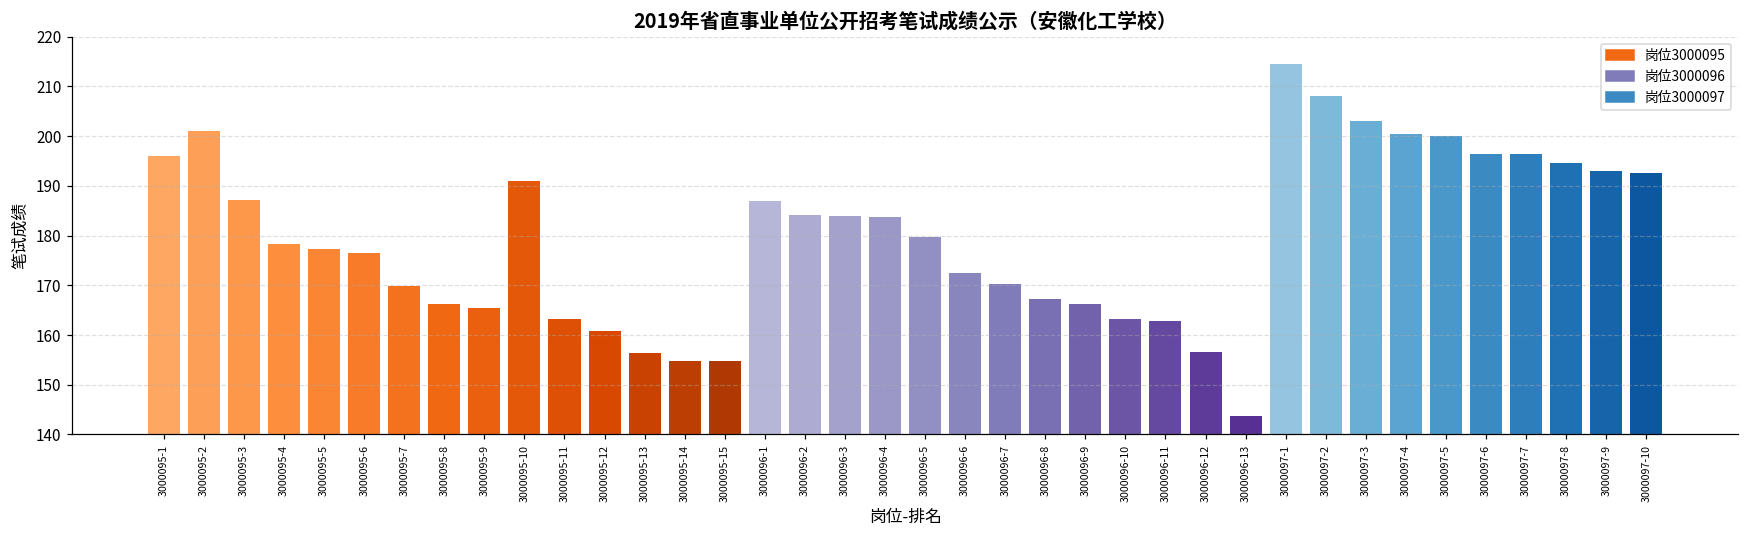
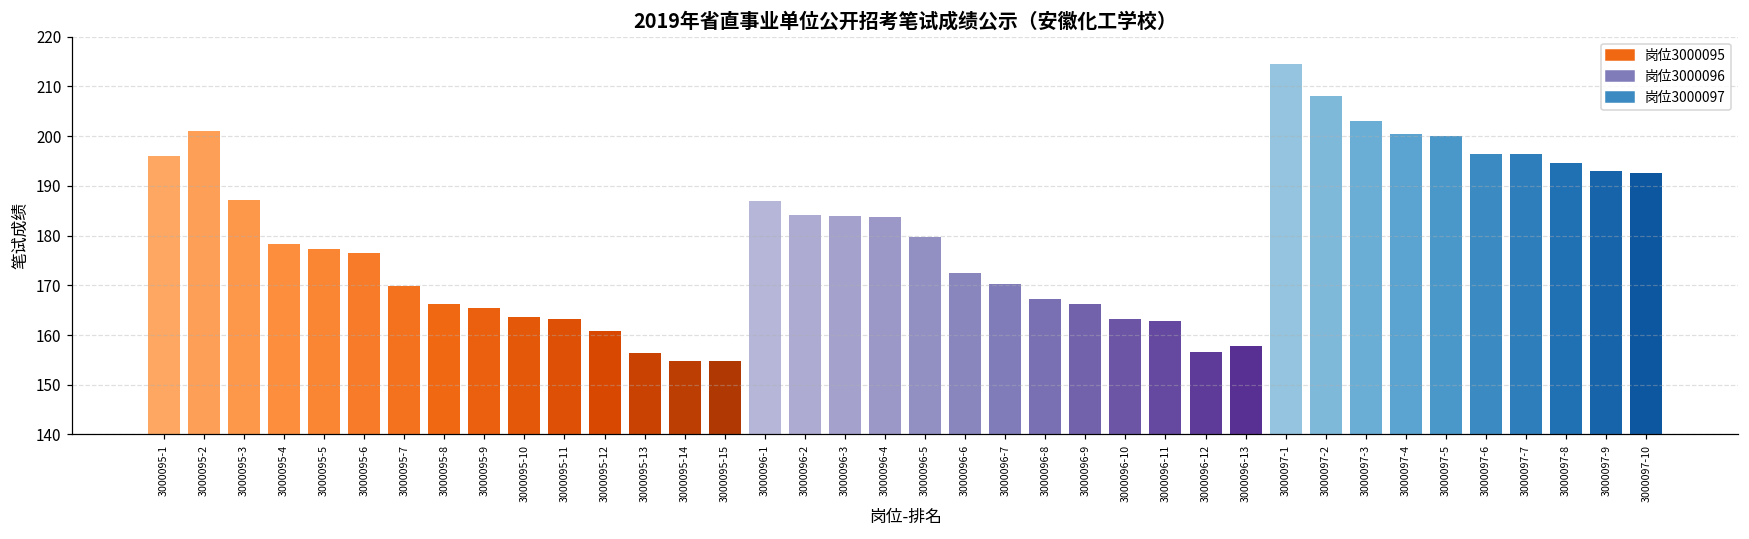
  {
    "3000095-1": 196,
    "3000095-2": 201,
    "3000095-3": 187,
    "3000095-4": 178,
    "3000095-5": 177,
    "3000095-6": 176,
    "3000095-7": 170,
    "3000095-8": 166,
    "3000095-9": 165,
-   "3000095-10": 191,
+   "3000095-10": 164,
    "3000095-11": 163,
    "3000095-12": 161,
    "3000095-13": 156,
    "3000095-14": 155,
    "3000095-15": 155,
    "3000096-1": 187,
    "3000096-2": 184,
    "3000096-3": 184,
    "3000096-4": 184,
    "3000096-5": 180,
    "3000096-6": 172,
    "3000096-7": 170,
    "3000096-8": 167,
    "3000096-9": 166,
    "3000096-10": 163,
    "3000096-11": 163,
    "3000096-12": 157,
-   "3000096-13": 144,
+   "3000096-13": 158,
    "3000097-1": 215,
    "3000097-2": 208,
    "3000097-3": 203,
    "3000097-4": 201,
    "3000097-5": 200,
    "3000097-6": 197,
    "3000097-7": 197,
    "3000097-8": 195,
    "3000097-9": 193,
    "3000097-10": 193
  }
